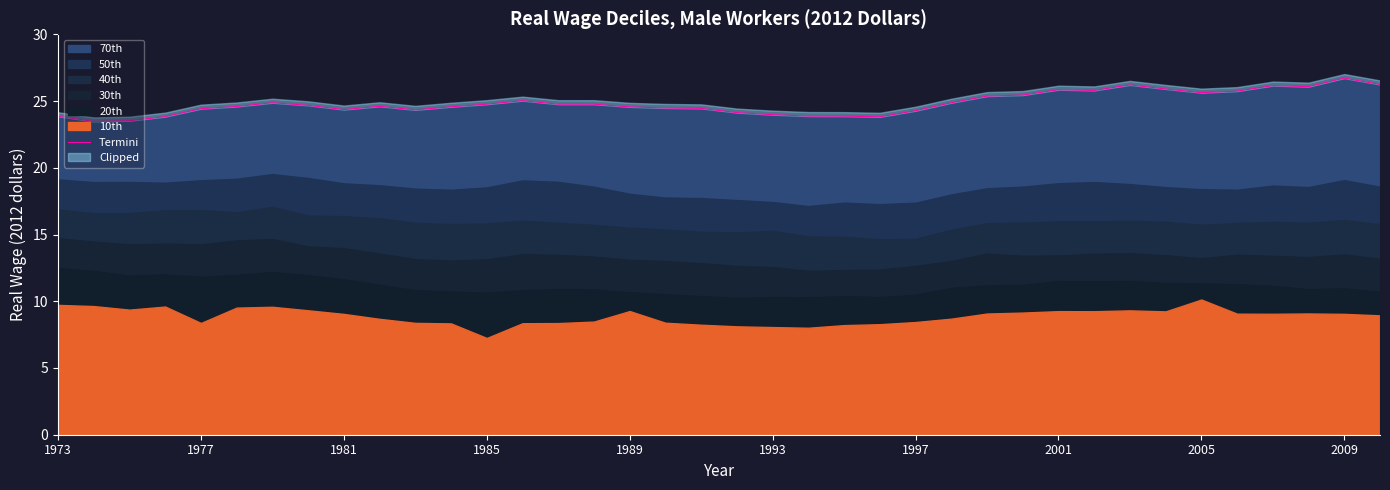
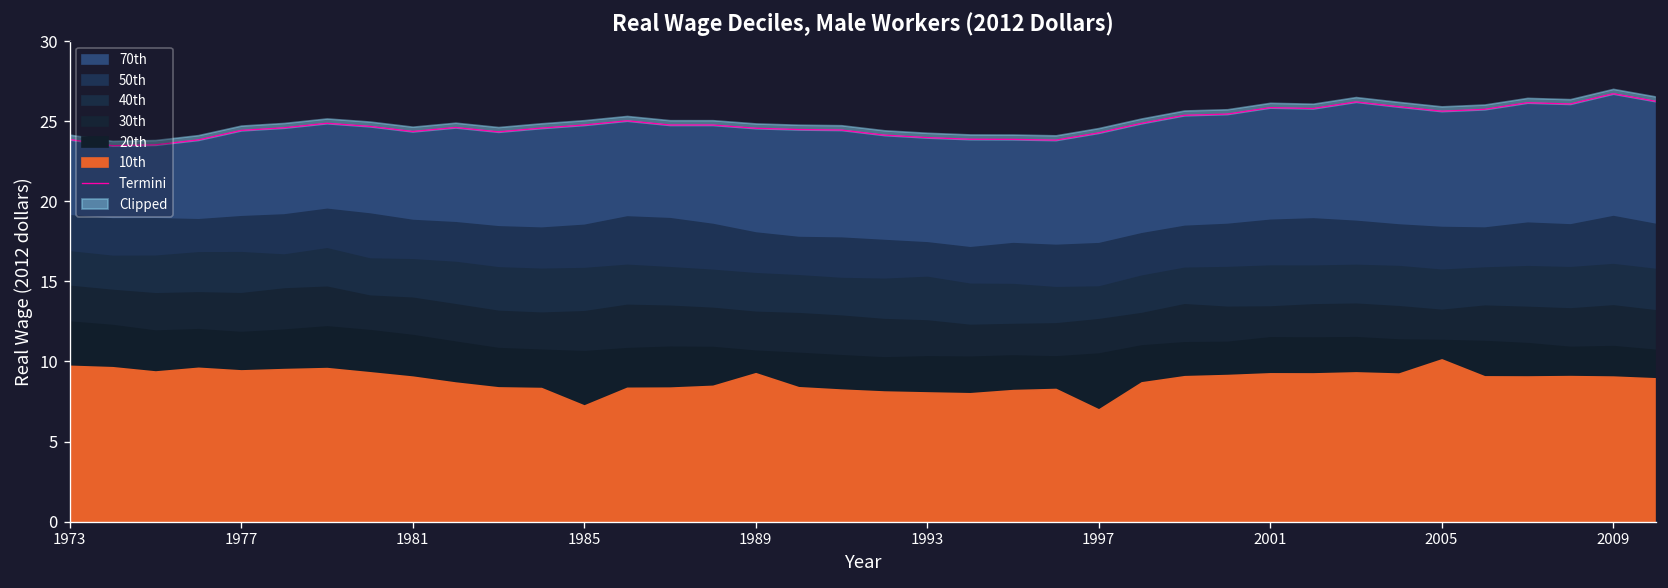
  {
    "10th": {
      "1973": 9.7,
-     "1977": 8.4,
+     "1977": 9.4,
      "1981": 9.1,
      "1985": 7.2,
      "1989": 9.3,
      "1993": 8.1,
-     "1997": 8.4,
+     "1997": 7.0,
      "2001": 9.3,
      "2005": 10.1,
      "2009": 9.1
    },
    "Clipped": {
      "1973": 0.3,
      "1977": 0.3,
      "1981": 0.3,
      "1985": 0.3,
      "1989": 0.3,
      "1993": 0.3,
      "1997": 0.3,
      "2001": 0.3,
      "2005": 0.3,
      "2009": 0.3
    }
  }
